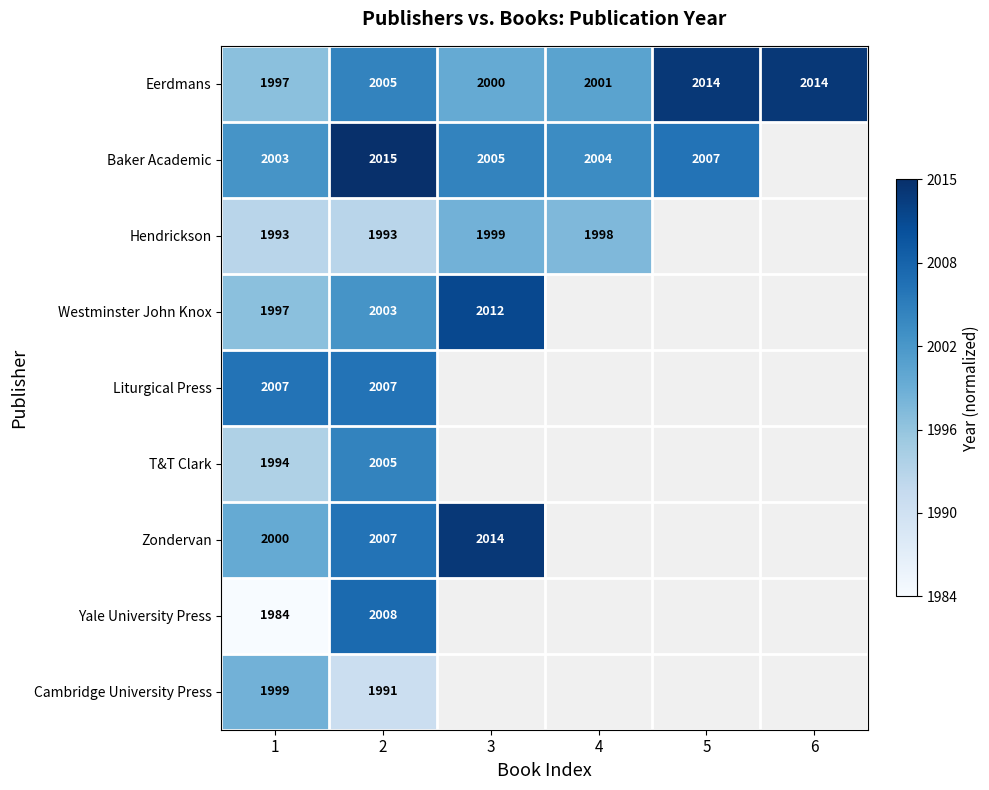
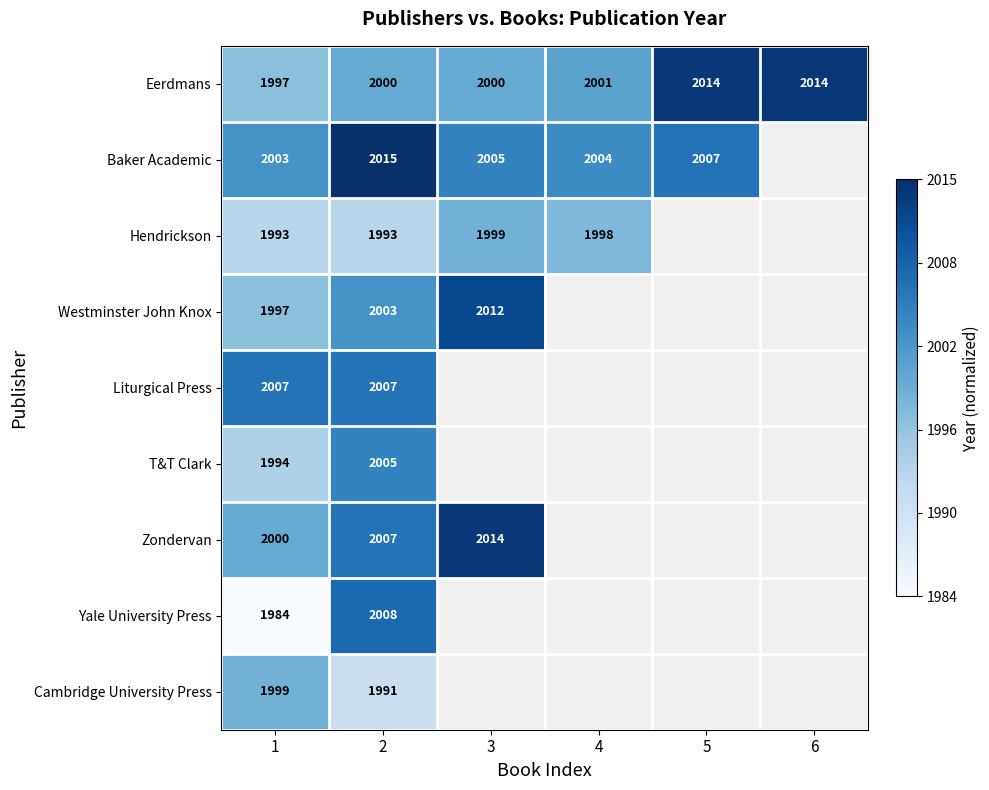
  {
    "Eerdmans": {
      "1": 1997,
-     "2": 2005,
+     "2": 2000,
      "3": 2000,
      "4": 2001,
      "5": 2014,
      "6": 2014
    },
    "Baker Academic": {
      "1": 2003,
      "2": 2015,
      "3": 2005,
      "4": 2004,
      "5": 2007
    },
    "Hendrickson": {
      "1": 1993,
      "2": 1993,
      "3": 1999,
      "4": 1998
    },
    "Westminster John Knox": {
      "1": 1997,
      "2": 2003,
      "3": 2012
    },
    "Liturgical Press": {
      "1": 2007,
      "2": 2007
    },
    "T&T Clark": {
      "1": 1994,
      "2": 2005
    },
    "Zondervan": {
      "1": 2000,
      "2": 2007,
      "3": 2014
    },
    "Yale University Press": {
      "1": 1984,
      "2": 2008
    },
    "Cambridge University Press": {
      "1": 1999,
      "2": 1991
    }
  }
